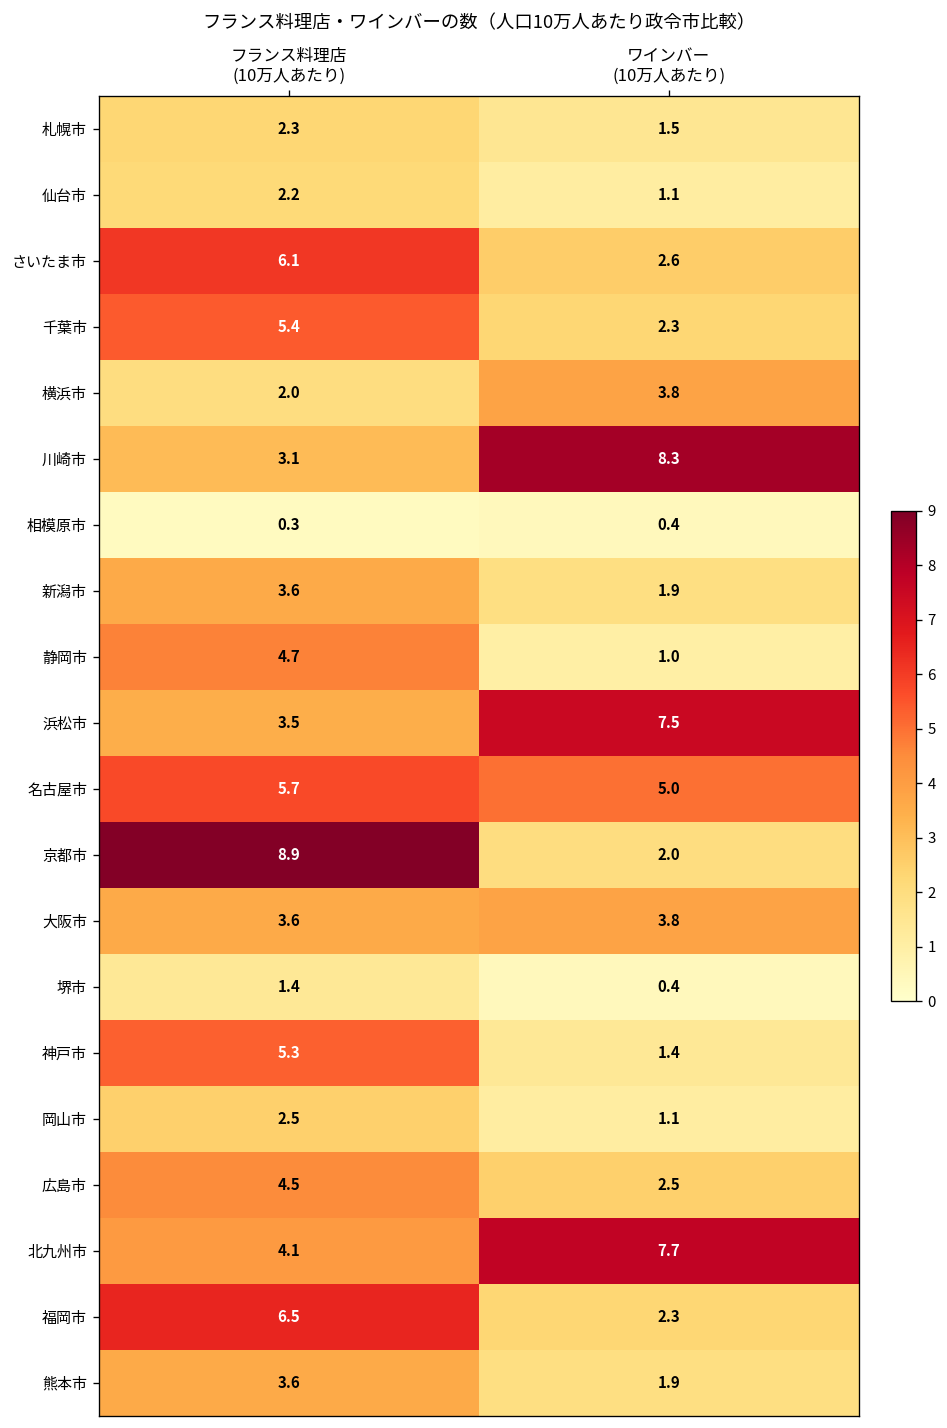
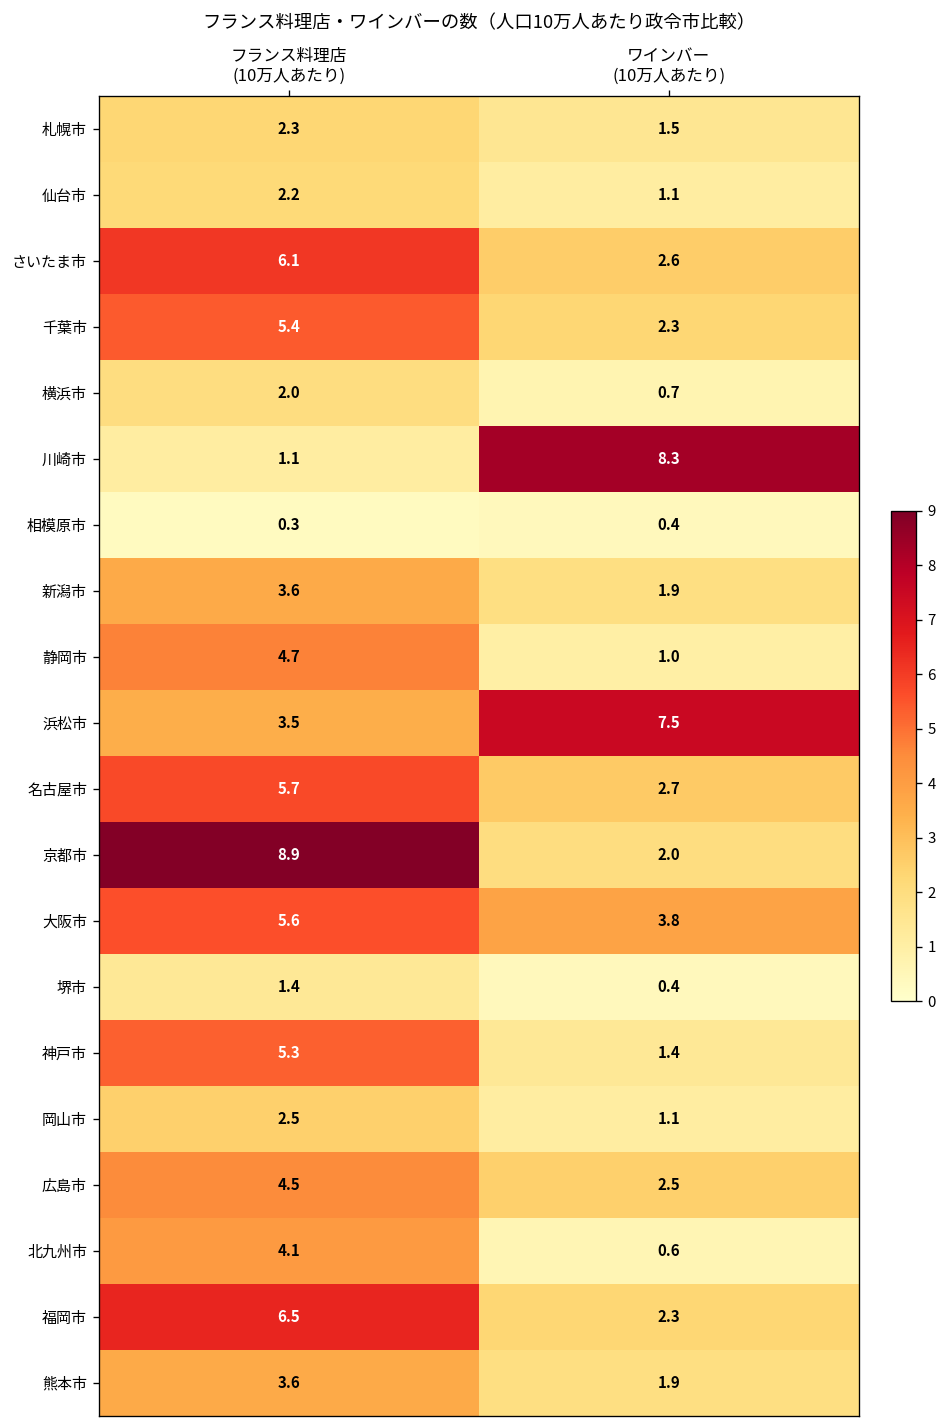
  {
    "札幌市": {
      "フランス料理店 (10万人あたり)": 2.3,
      "ワインバー (10万人あたり)": 1.5
    },
    "仙台市": {
      "フランス料理店 (10万人あたり)": 2.2,
      "ワインバー (10万人あたり)": 1.1
    },
    "さいたま市": {
      "フランス料理店 (10万人あたり)": 6.1,
      "ワインバー (10万人あたり)": 2.6
    },
    "千葉市": {
      "フランス料理店 (10万人あたり)": 5.4,
      "ワインバー (10万人あたり)": 2.3
    },
    "横浜市": {
      "フランス料理店 (10万人あたり)": 2.0,
-     "ワインバー (10万人あたり)": 3.8
+     "ワインバー (10万人あたり)": 0.7
    },
    "川崎市": {
-     "フランス料理店 (10万人あたり)": 3.1,
+     "フランス料理店 (10万人あたり)": 1.1,
      "ワインバー (10万人あたり)": 8.3
    },
    "相模原市": {
      "フランス料理店 (10万人あたり)": 0.3,
      "ワインバー (10万人あたり)": 0.4
    },
    "新潟市": {
      "フランス料理店 (10万人あたり)": 3.6,
      "ワインバー (10万人あたり)": 1.9
    },
    "静岡市": {
      "フランス料理店 (10万人あたり)": 4.7,
      "ワインバー (10万人あたり)": 1.0
    },
    "浜松市": {
      "フランス料理店 (10万人あたり)": 3.5,
      "ワインバー (10万人あたり)": 7.5
    },
    "名古屋市": {
      "フランス料理店 (10万人あたり)": 5.7,
-     "ワインバー (10万人あたり)": 5.0
+     "ワインバー (10万人あたり)": 2.7
    },
    "京都市": {
      "フランス料理店 (10万人あたり)": 8.9,
      "ワインバー (10万人あたり)": 2.0
    },
    "大阪市": {
-     "フランス料理店 (10万人あたり)": 3.6,
+     "フランス料理店 (10万人あたり)": 5.6,
      "ワインバー (10万人あたり)": 3.8
    },
    "堺市": {
      "フランス料理店 (10万人あたり)": 1.4,
      "ワインバー (10万人あたり)": 0.4
    },
    "神戸市": {
      "フランス料理店 (10万人あたり)": 5.3,
      "ワインバー (10万人あたり)": 1.4
    },
    "岡山市": {
      "フランス料理店 (10万人あたり)": 2.5,
      "ワインバー (10万人あたり)": 1.1
    },
    "広島市": {
      "フランス料理店 (10万人あたり)": 4.5,
      "ワインバー (10万人あたり)": 2.5
    },
    "北九州市": {
      "フランス料理店 (10万人あたり)": 4.1,
-     "ワインバー (10万人あたり)": 7.7
+     "ワインバー (10万人あたり)": 0.6
    },
    "福岡市": {
      "フランス料理店 (10万人あたり)": 6.5,
      "ワインバー (10万人あたり)": 2.3
    },
    "熊本市": {
      "フランス料理店 (10万人あたり)": 3.6,
      "ワインバー (10万人あたり)": 1.9
    }
  }
